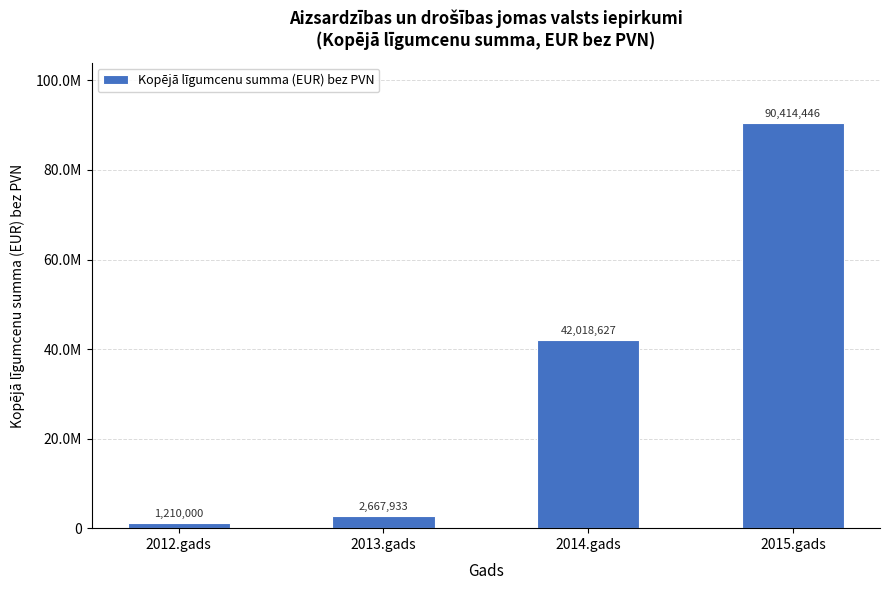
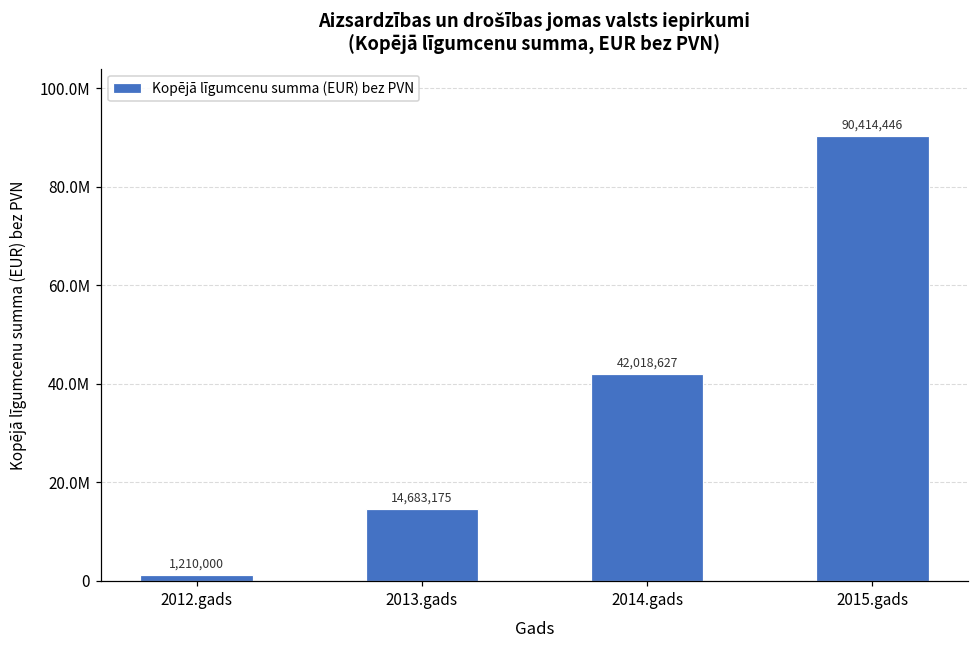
  {
    "2012.gads": "1,210,000",
-   "2013.gads": "2,667,933",
+   "2013.gads": "14,683,175",
    "2014.gads": "42,018,627",
    "2015.gads": "90,414,446"
  }
